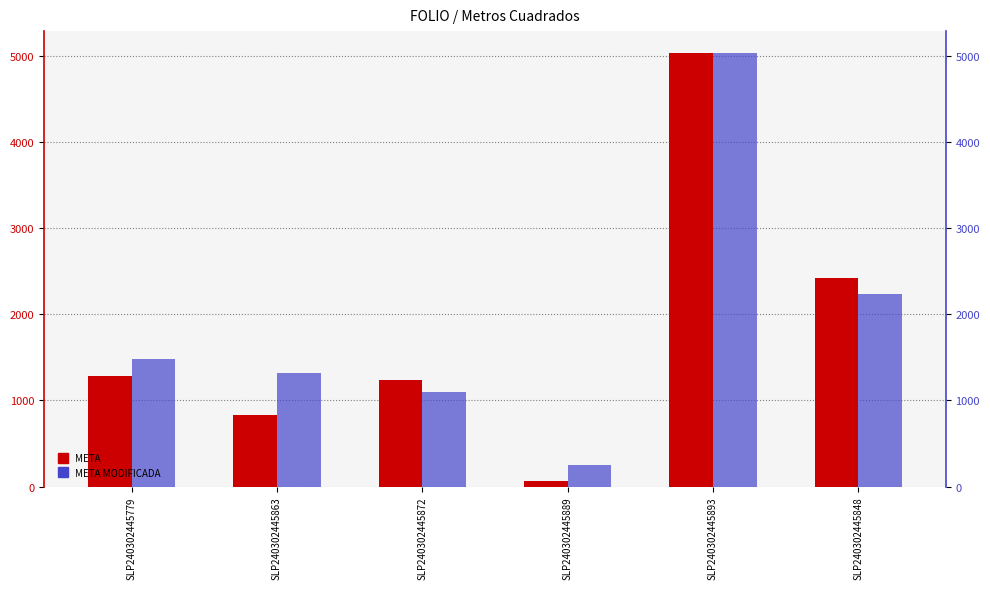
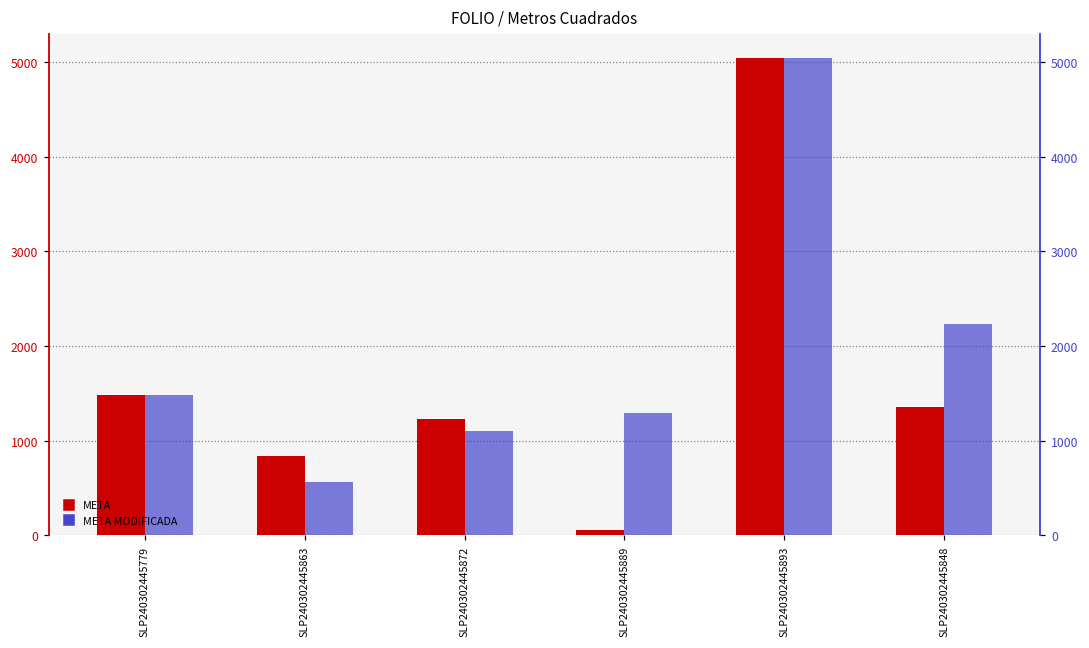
  {
    "META": {
-     "SLP240302445779": 1300,
+     "SLP240302445779": 1500,
      "SLP240302445863": 800,
      "SLP240302445872": 1200,
      "SLP240302445889": 100,
      "SLP240302445893": 5000,
-     "SLP240302445848": 2400
+     "SLP240302445848": 1400
    },
    "META MODIFICADA": {
      "SLP240302445779": 1500,
-     "SLP240302445863": 1300,
+     "SLP240302445863": 600,
      "SLP240302445872": 1100,
-     "SLP240302445889": 300,
+     "SLP240302445889": 1300,
      "SLP240302445893": 5000,
      "SLP240302445848": 2200
    }
  }
